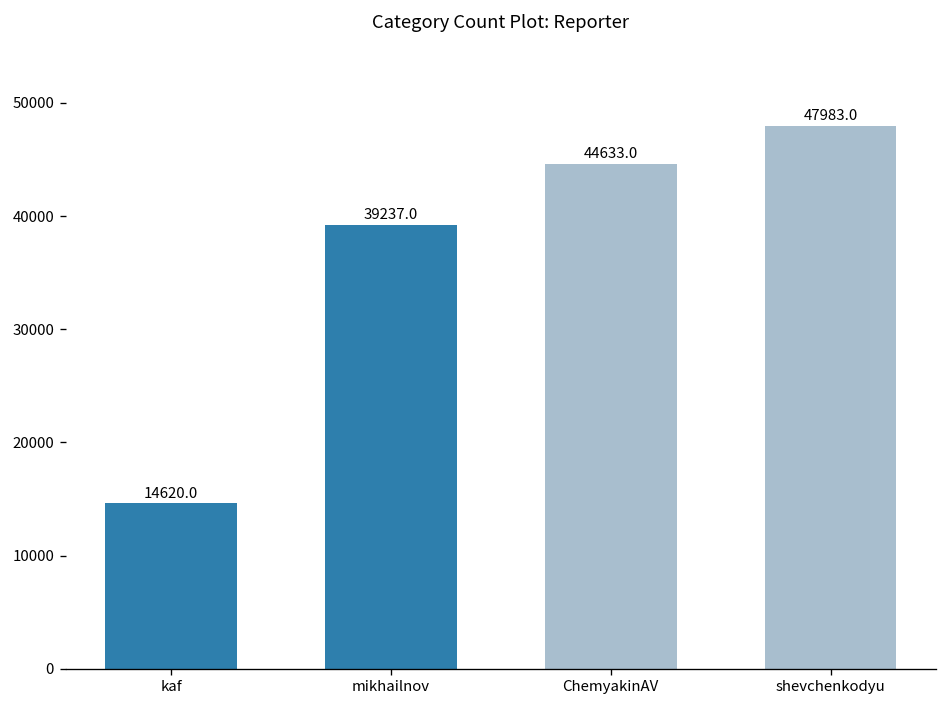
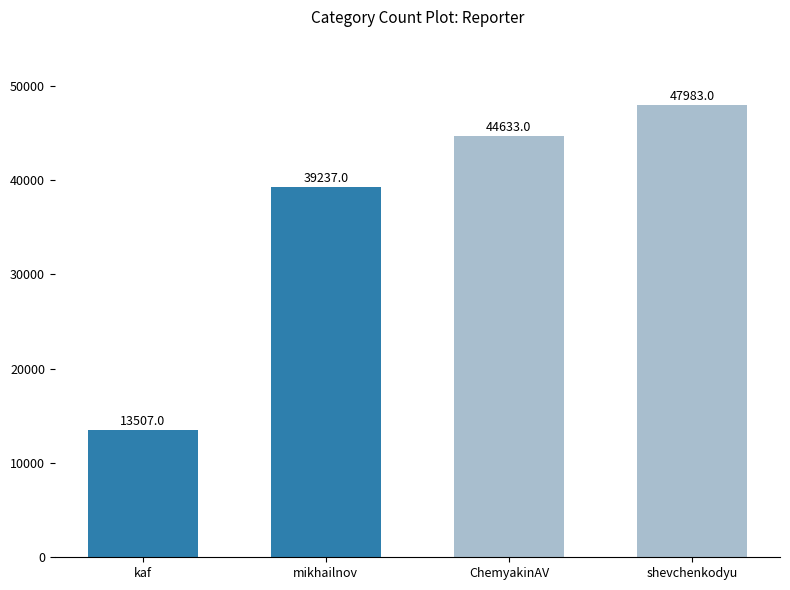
  {
-   "kaf": 14620.0,
+   "kaf": 13507.0,
    "mikhailnov": 39237.0,
    "ChemyakinAV": 44633.0,
    "shevchenkodyu": 47983.0
  }
